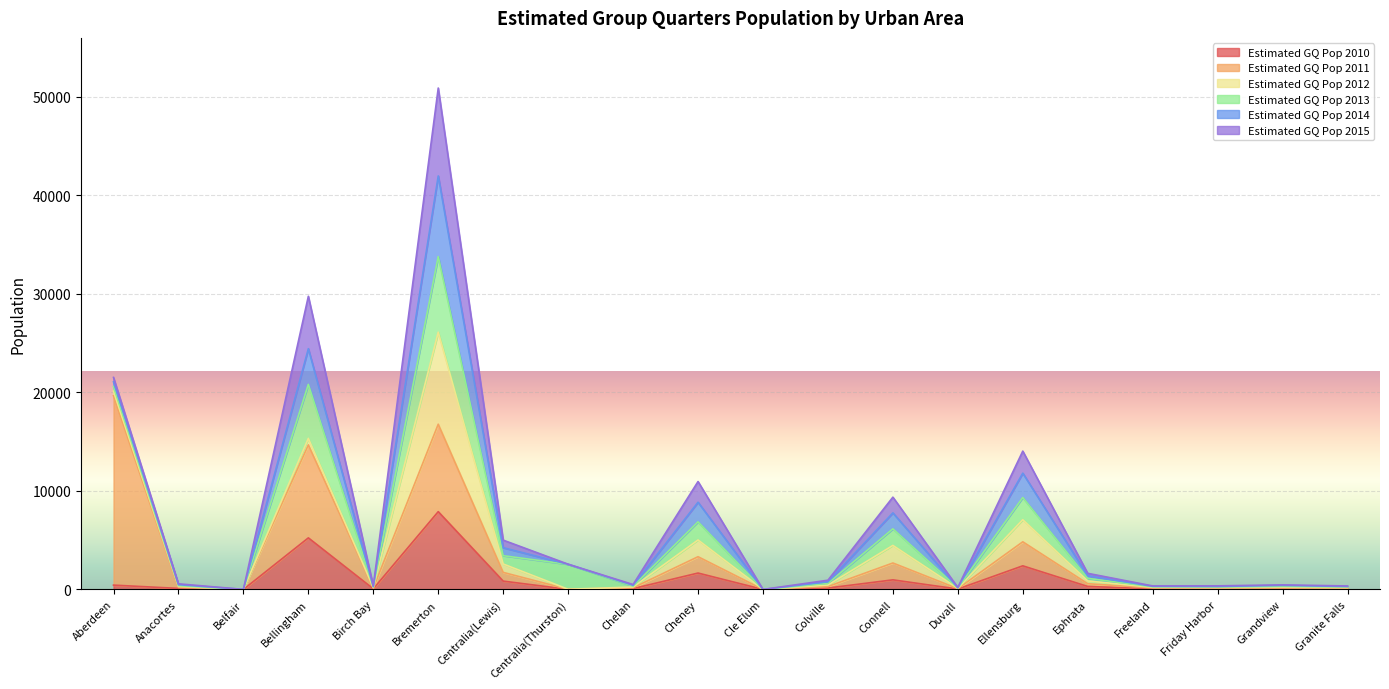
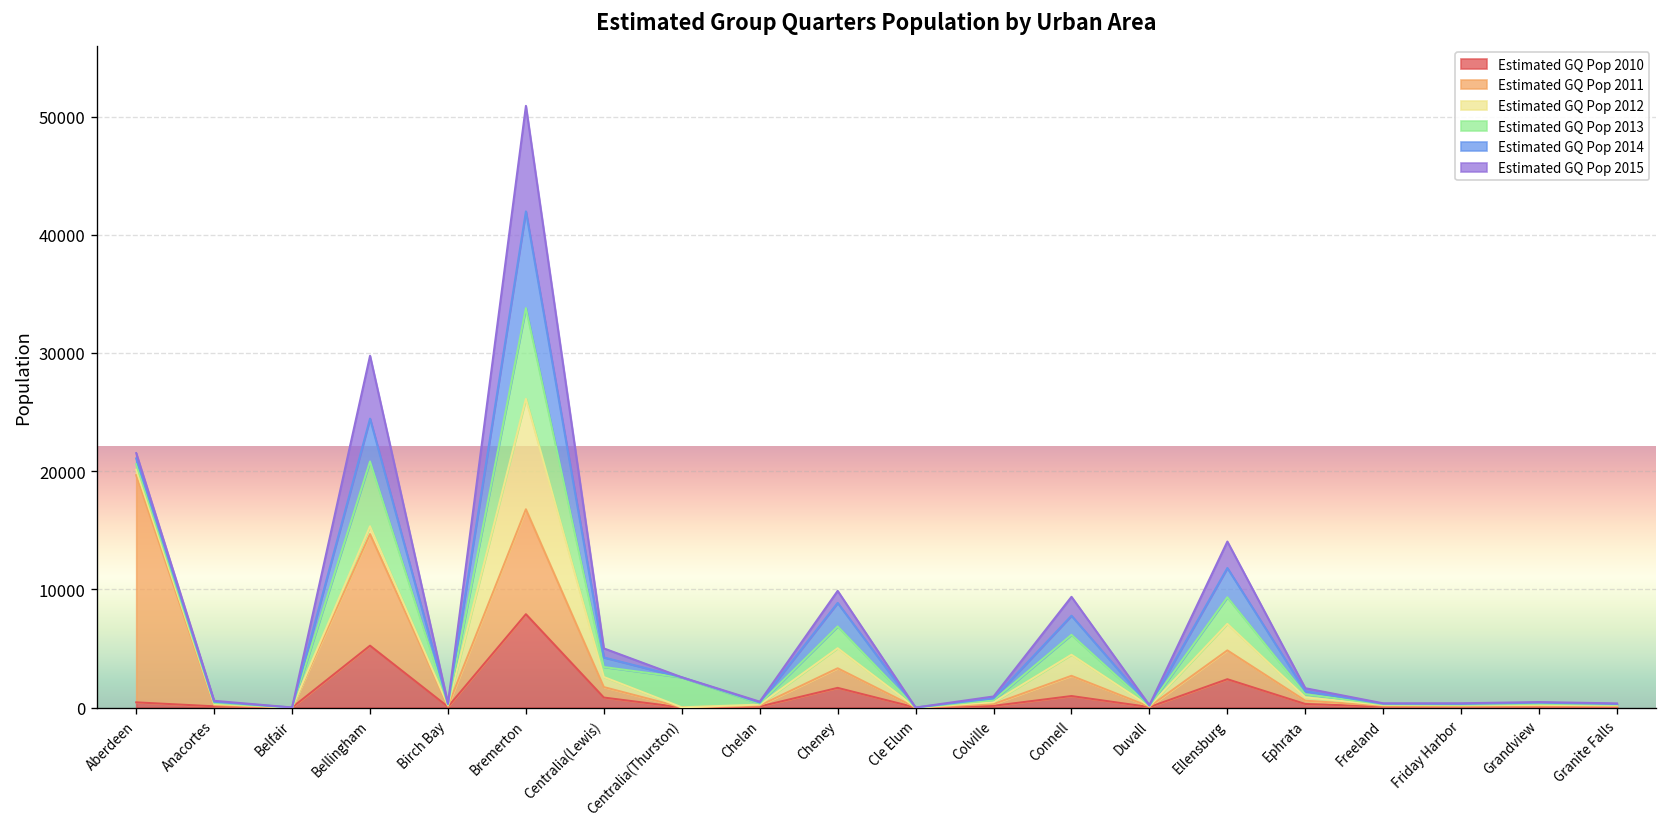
  {
    "Estimated GQ Pop 2010": {
      "Aberdeen": 0,
      "Bellingham": 5000,
      "Bremerton": 8000,
      "Centralia(Lewis)": 1000,
      "Cheney": 2000,
      "Connell": 1000,
      "Ellensburg": 2000,
      "Ephrata": 0
    },
    "Estimated GQ Pop 2011": {
      "Aberdeen": 19000,
      "Bellingham": 9000,
      "Bremerton": 9000,
      "Centralia(Lewis)": 1000,
      "Cheney": 2000,
      "Connell": 2000,
      "Ellensburg": 2000,
      "Ephrata": 0
    },
    "Estimated GQ Pop 2012": {
      "Aberdeen": 0,
      "Bellingham": 1000,
      "Bremerton": 9000,
      "Centralia(Lewis)": 1000,
      "Cheney": 2000,
      "Connell": 2000,
      "Ellensburg": 2000,
      "Ephrata": 0
    },
    "Estimated GQ Pop 2013": {
      "Aberdeen": 0,
      "Bellingham": 5000,
      "Bremerton": 8000,
      "Centralia(Lewis)": 1000,
      "Cheney": 2000,
      "Connell": 2000,
      "Ellensburg": 2000
    },
    "Estimated GQ Pop 2014": {
      "Aberdeen": 0,
      "Bellingham": 4000,
      "Bremerton": 8000,
      "Centralia(Lewis)": 1000,
      "Cheney": 2000,
      "Connell": 2000,
      "Ellensburg": 2000
    },
    "Estimated GQ Pop 2015": {
      "Aberdeen": 0,
      "Bellingham": 5000,
      "Bremerton": 9000,
      "Centralia(Lewis)": 1000,
-     "Cheney": 2000,
+     "Cheney": 1000,
      "Connell": 2000,
      "Ellensburg": 2000
    }
  }
